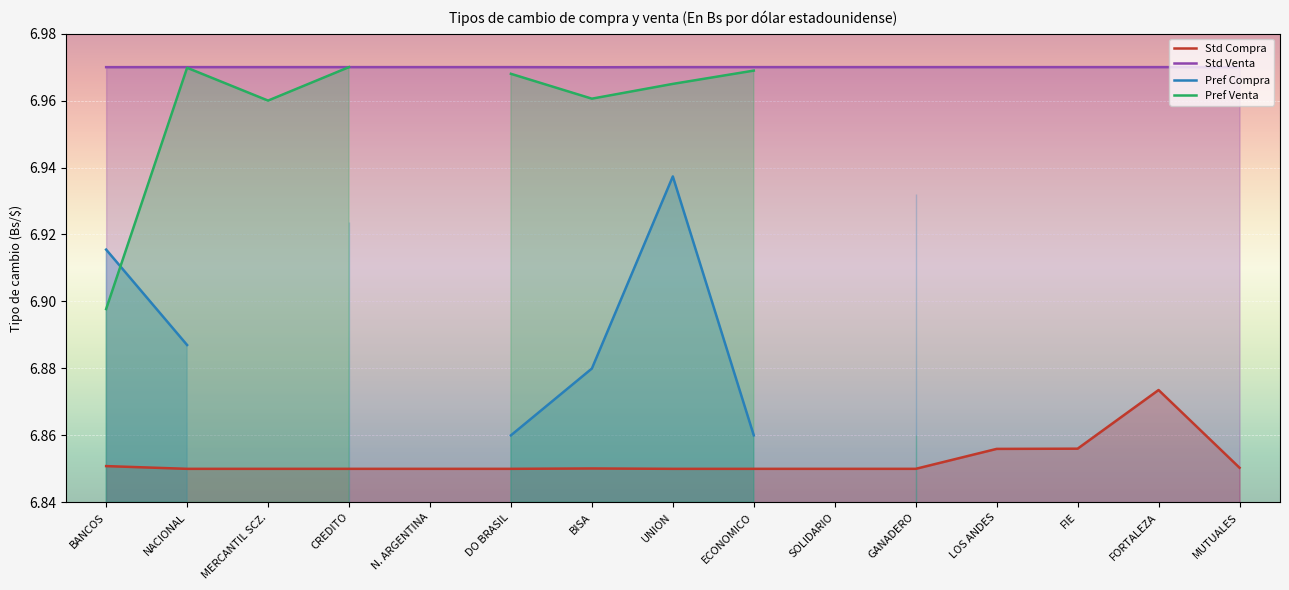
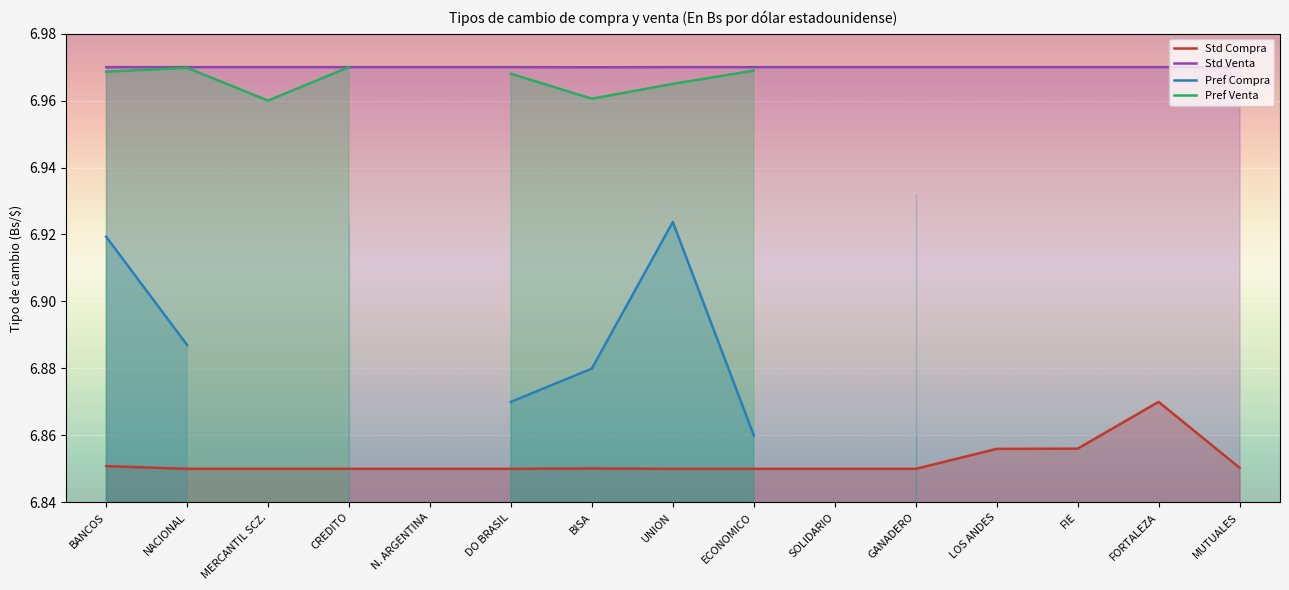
  {
    "Std Compra": {
      "BANCOS": 6.851,
      "NACIONAL": 6.850,
      "MERCANTIL SCZ.": 6.850,
      "CREDITO": 6.850,
      "N. ARGENTINA": 6.850,
      "DO BRASIL": 6.850,
      "BISA": 6.850,
      "UNION": 6.850,
      "ECONOMICO": 6.850,
      "SOLIDARIO": 6.850,
      "GANADERO": 6.850,
      "LOS ANDES": 6.856,
      "FIE": 6.856,
-     "FORTALEZA": 6.874,
+     "FORTALEZA": 6.870,
      "MUTUALES": 6.850
    },
    "Std Venta": {
      "BANCOS": 6.970,
      "MERCANTIL SCZ.": 6.970,
      "N. ARGENTINA": 6.970,
      "DO BRASIL": 6.970,
      "BISA": 6.970,
      "UNION": 6.970,
      "ECONOMICO": 6.970,
      "SOLIDARIO": 6.970,
      "GANADERO": 6.970,
      "LOS ANDES": 6.970,
      "FIE": 6.970,
      "FORTALEZA": 6.970
    },
    "Pref Compra": {
-     "BANCOS": 6.915,
+     "BANCOS": 6.919,
      "NACIONAL": 6.887,
      "CREDITO": 6.924,
-     "DO BRASIL": 6.86,
+     "DO BRASIL": 6.87,
      "BISA": 6.880,
-     "UNION": 6.937,
+     "UNION": 6.924,
      "ECONOMICO": 6.860,
      "GANADERO": 6.932
    },
    "Pref Venta": {
-     "BANCOS": 6.898,
+     "BANCOS": 6.969,
      "MERCANTIL SCZ.": 6.960,
      "DO BRASIL": 6.968,
      "BISA": 6.961,
      "UNION": 6.965,
      "ECONOMICO": 6.969,
      "GANADERO": 6.860
    }
  }
